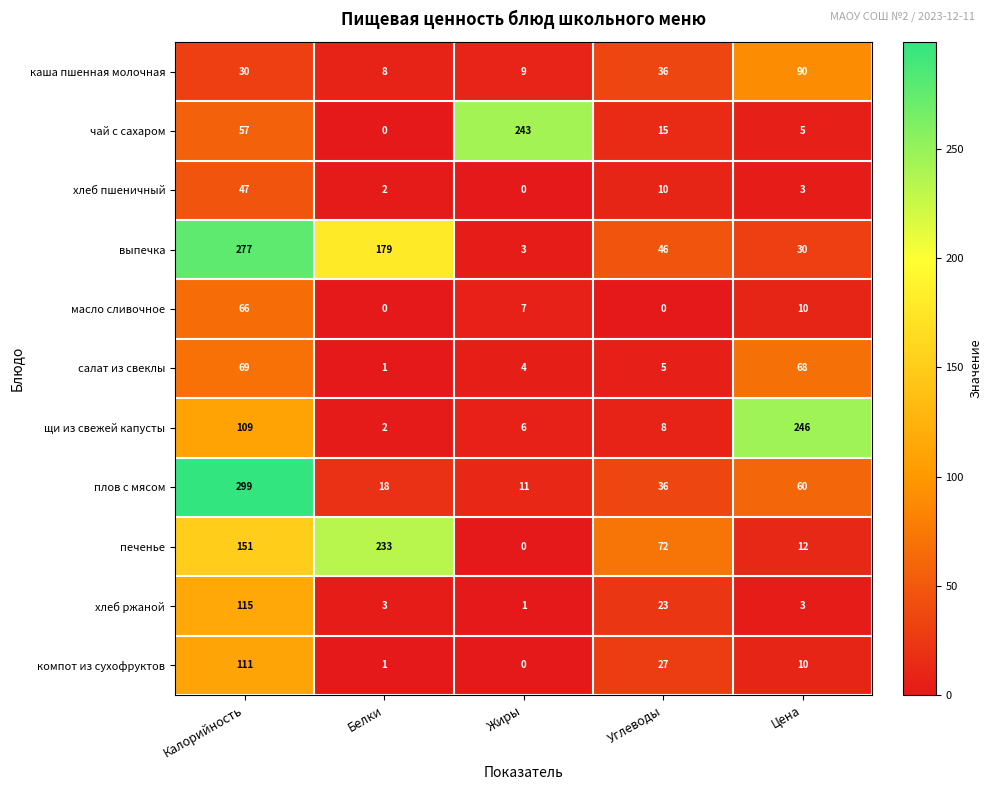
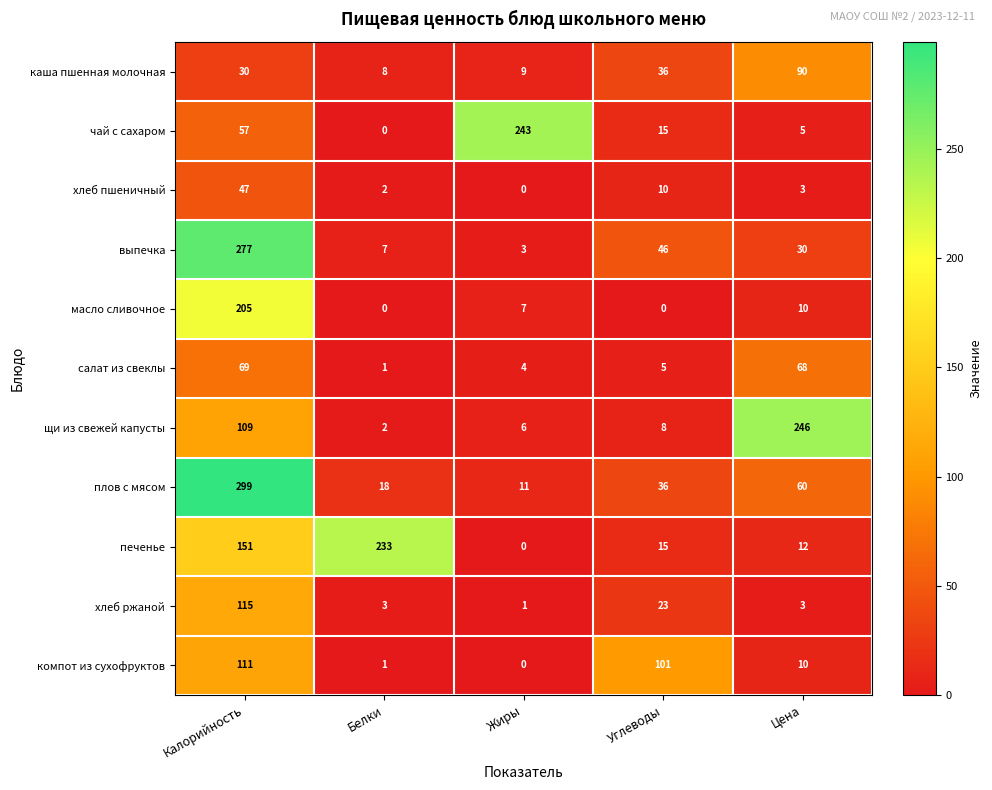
  {
    "каша пшенная молочная": {
      "Калорийность": 30,
      "Белки": 8,
      "Жиры": 9,
      "Углеводы": 36,
      "Цена": 90
    },
    "чай с сахаром": {
      "Калорийность": 57,
      "Белки": 0,
      "Жиры": 243,
      "Углеводы": 15,
      "Цена": 5
    },
    "хлеб пшеничный": {
      "Калорийность": 47,
      "Белки": 2,
      "Жиры": 0,
      "Углеводы": 10,
      "Цена": 3
    },
    "выпечка": {
      "Калорийность": 277,
-     "Белки": 179,
+     "Белки": 7,
      "Жиры": 3,
      "Углеводы": 46,
      "Цена": 30
    },
    "масло сливочное": {
-     "Калорийность": 66,
+     "Калорийность": 205,
      "Белки": 0,
      "Жиры": 7,
      "Углеводы": 0,
      "Цена": 10
    },
    "салат из свеклы": {
      "Калорийность": 69,
      "Белки": 1,
      "Жиры": 4,
      "Углеводы": 5,
      "Цена": 68
    },
    "щи из свежей капусты": {
      "Калорийность": 109,
      "Белки": 2,
      "Жиры": 6,
      "Углеводы": 8,
      "Цена": 246
    },
    "плов с мясом": {
      "Калорийность": 299,
      "Белки": 18,
      "Жиры": 11,
      "Углеводы": 36,
      "Цена": 60
    },
    "печенье": {
      "Калорийность": 151,
      "Белки": 233,
      "Жиры": 0,
-     "Углеводы": 72,
+     "Углеводы": 15,
      "Цена": 12
    },
    "хлеб ржаной": {
      "Калорийность": 115,
      "Белки": 3,
      "Жиры": 1,
      "Углеводы": 23,
      "Цена": 3
    },
    "компот из сухофруктов": {
      "Калорийность": 111,
      "Белки": 1,
      "Жиры": 0,
-     "Углеводы": 27,
+     "Углеводы": 101,
      "Цена": 10
    }
  }
